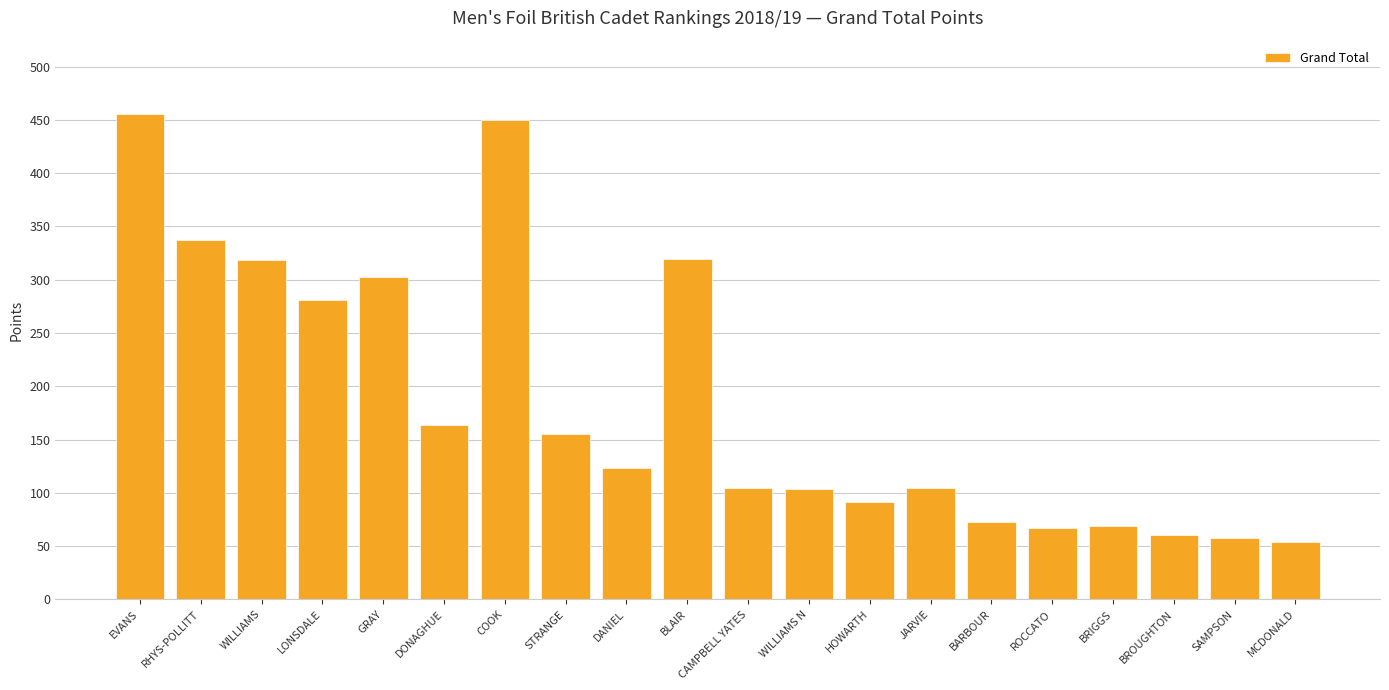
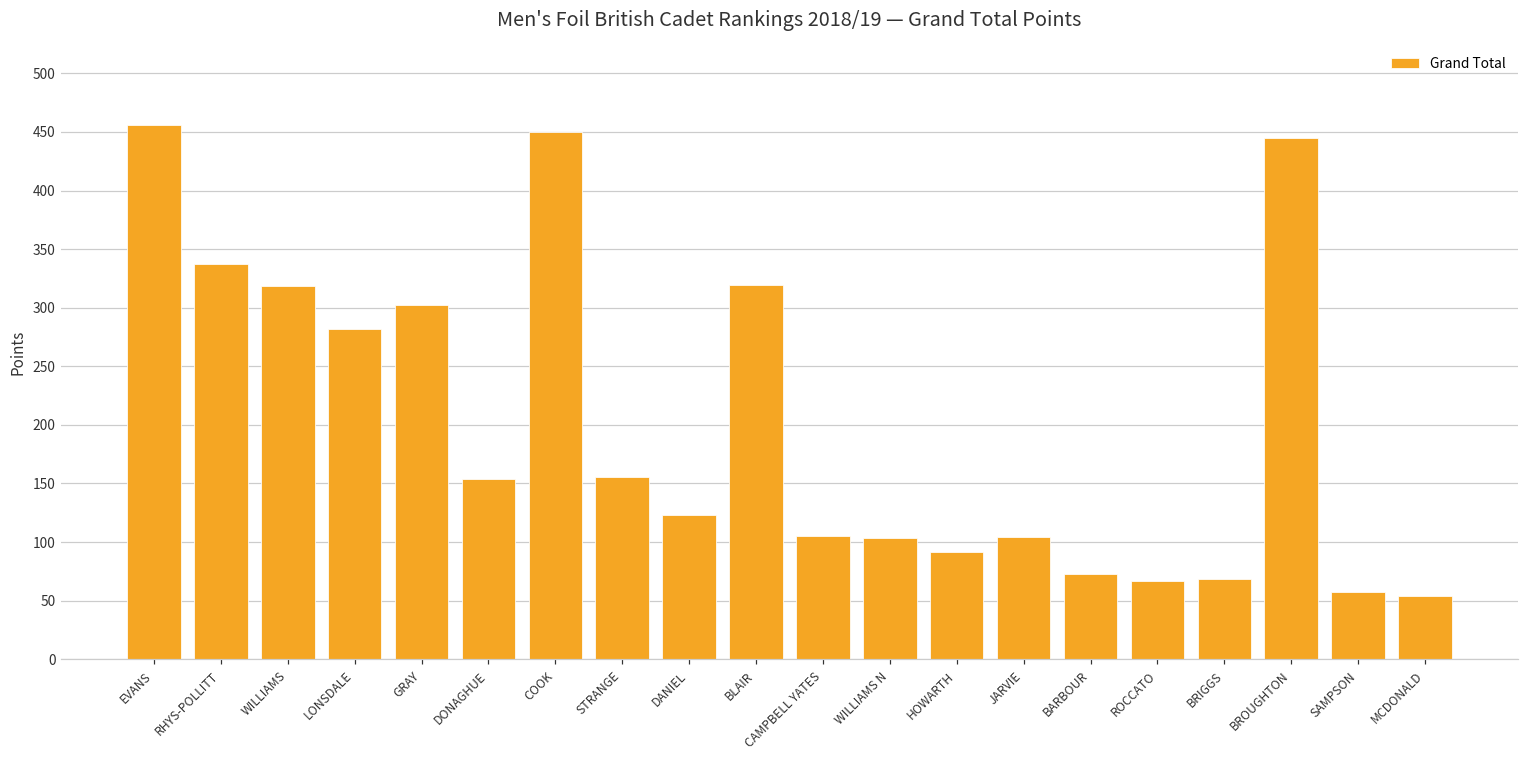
  {
    "EVANS": 456,
    "RHYS-POLLITT": 337,
    "WILLIAMS": 318,
    "LONSDALE": 281,
    "GRAY": 303,
-   "DONAGHUE": 164,
+   "DONAGHUE": 154,
    "COOK": 450,
    "STRANGE": 155,
    "DANIEL": 123,
    "BLAIR": 320,
    "CAMPBELL YATES": 105,
    "WILLIAMS N": 104,
    "HOWARTH": 91,
    "JARVIE": 105,
    "BARBOUR": 73,
    "ROCCATO": 67,
    "BRIGGS": 69,
-   "BROUGHTON": 61,
+   "BROUGHTON": 445,
    "SAMPSON": 58,
    "MCDONALD": 54
  }
